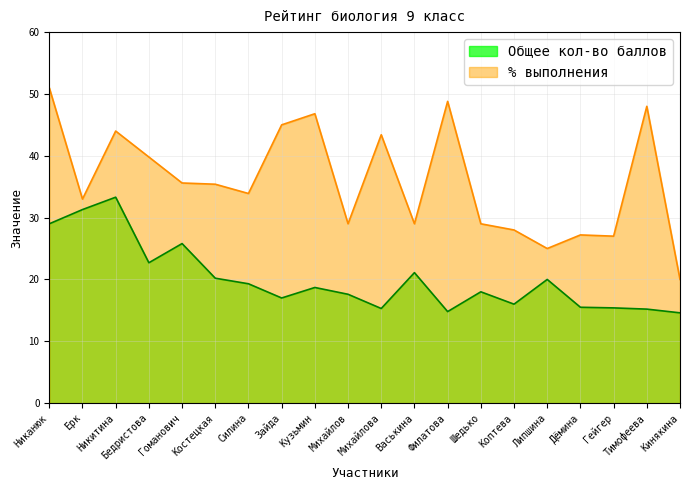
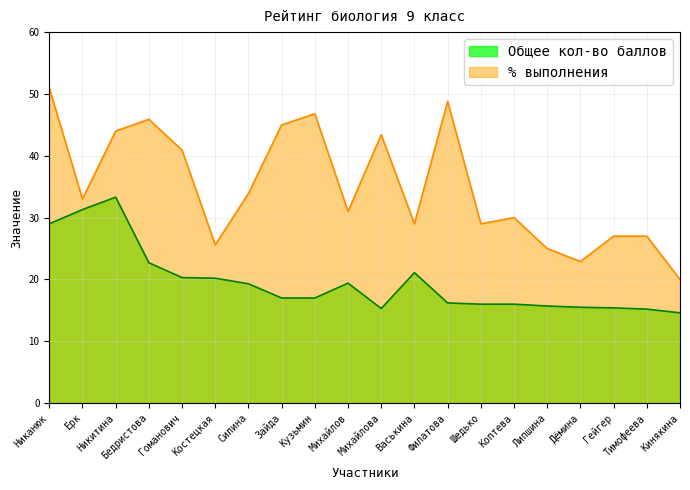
  {
    "Общее кол-во баллов": {
      "Никанюк": 29,
      "Ерк": 31,
      "Никитина": 33,
      "Бедристова": 23,
-     "Гоманович": 26,
+     "Гоманович": 20,
      "Костецкая": 20,
      "Силина": 19,
      "Зайда": 17,
-     "Кузьмин": 19,
-     "Михайлов": 18,
+     "Кузьмин": 17,
+     "Михайлов": 19,
      "Михайлова": 15,
      "Васькина": 21,
-     "Филатова": 15,
-     "Шедько": 18,
+     "Филатова": 16,
+     "Шедько": 16,
      "Коптева": 16,
-     "Липшина": 20,
+     "Липшина": 16,
      "Дёмина": 16,
      "Гейгер": 15,
      "Тимофеева": 15,
      "Кинякина": 15
    },
    "% выполнения": {
      "Никанюк": 51,
      "Ерк": 33,
      "Никитина": 44,
-     "Бедристова": 40,
-     "Гоманович": 36,
-     "Костецкая": 35,
+     "Бедристова": 46,
+     "Гоманович": 41,
+     "Костецкая": 26,
      "Силина": 34,
      "Зайда": 45,
      "Кузьмин": 47,
-     "Михайлов": 29,
+     "Михайлов": 31,
      "Михайлова": 43,
      "Васькина": 29,
      "Филатова": 49,
      "Шедько": 29,
-     "Коптева": 28,
+     "Коптева": 30,
      "Липшина": 25,
-     "Дёмина": 27,
+     "Дёмина": 23,
      "Гейгер": 27,
-     "Тимофеева": 48,
+     "Тимофеева": 27,
      "Кинякина": 20
    }
  }
